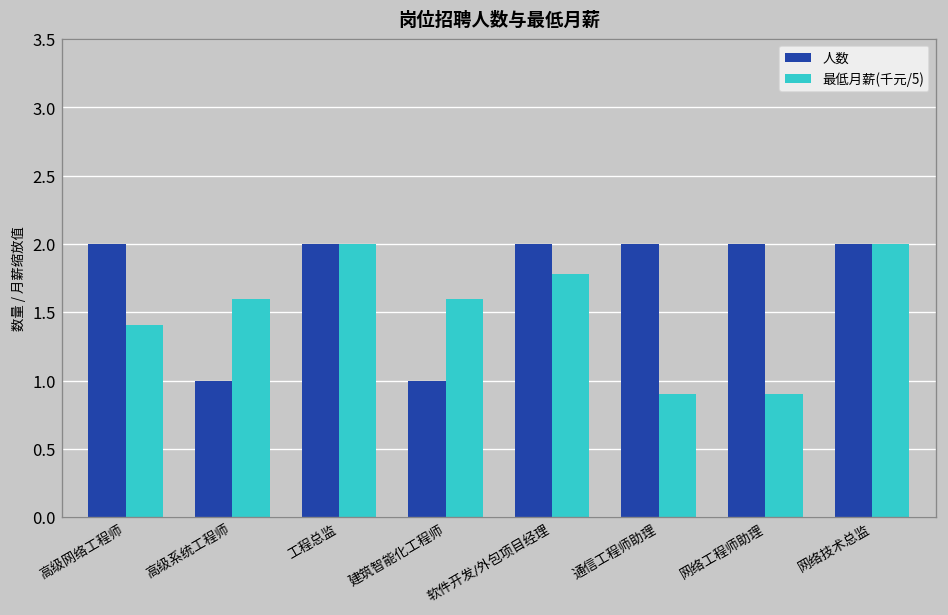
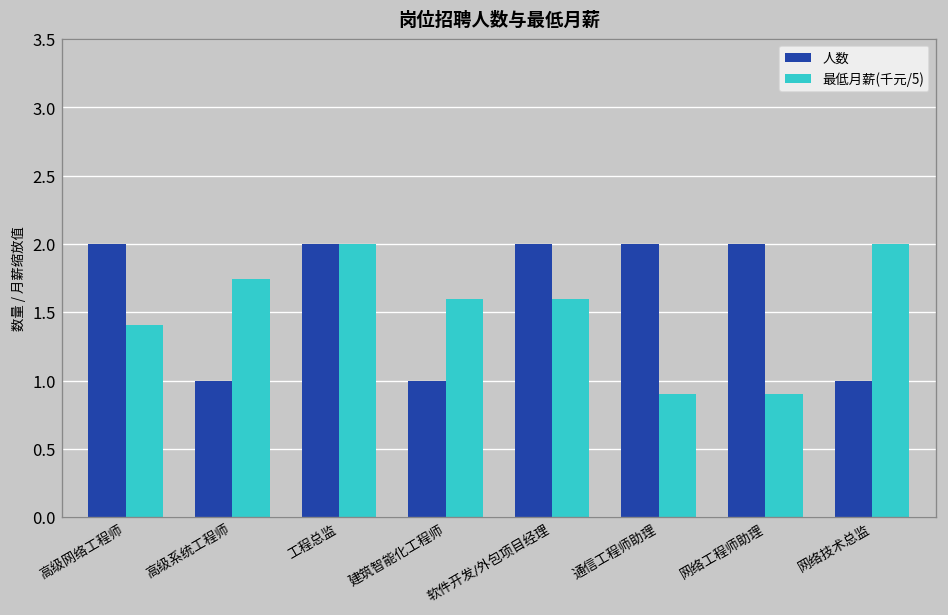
  {
    "人数": {
      "高级网络工程师": 2,
      "高级系统工程师": 1,
      "工程总监": 2,
      "建筑智能化工程师": 1,
      "软件开发/外包项目经理": 2,
      "通信工程师助理": 2,
      "网络工程师助理": 2,
-     "网络技术总监": 2
+     "网络技术总监": 1
    },
    "最低月薪(千元/5)": {
      "高级网络工程师": 1.41,
-     "高级系统工程师": 1.60,
+     "高级系统工程师": 1.74,
      "工程总监": 2.00,
      "建筑智能化工程师": 1.60,
-     "软件开发/外包项目经理": 1.78,
+     "软件开发/外包项目经理": 1.60,
      "通信工程师助理": 0.90,
      "网络工程师助理": 0.90,
      "网络技术总监": 2.00
    }
  }
